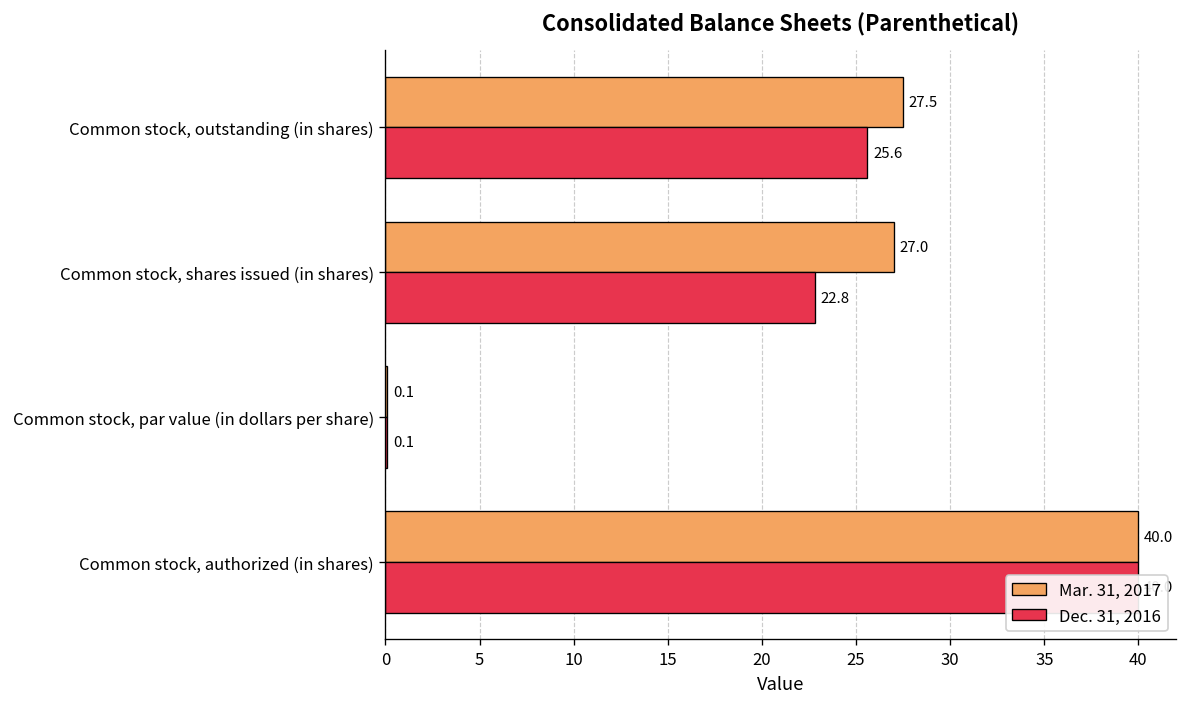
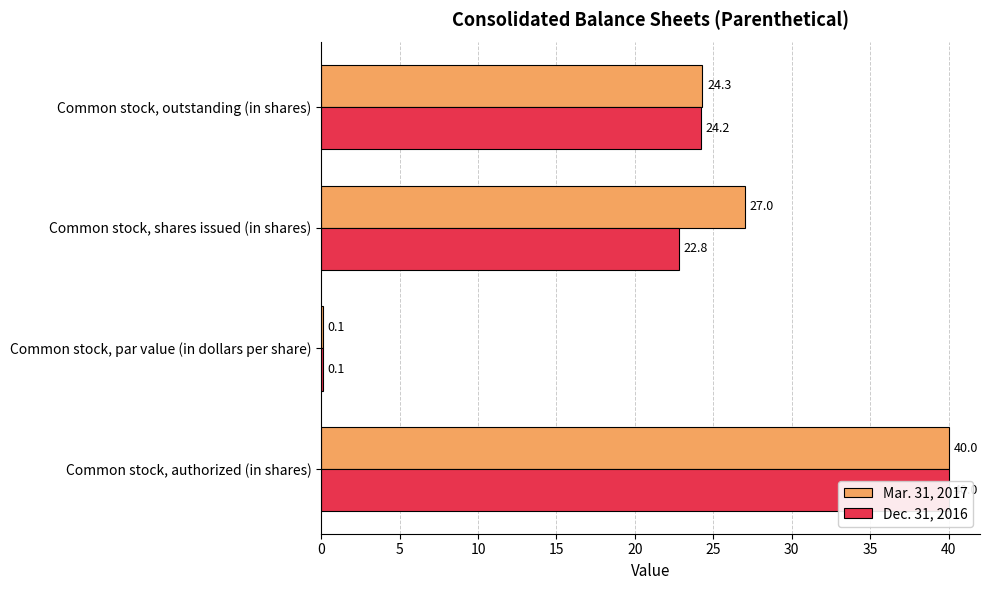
  {
    "Mar. 31, 2017": {
-     "Common stock, outstanding (in shares)": 27.5,
+     "Common stock, outstanding (in shares)": 24.3,
      "Common stock, shares issued (in shares)": 27.0,
      "Common stock, par value (in dollars per share)": 0.1,
      "Common stock, authorized (in shares)": 40.0
    },
    "Dec. 31, 2016": {
-     "Common stock, outstanding (in shares)": 25.6,
+     "Common stock, outstanding (in shares)": 24.2,
      "Common stock, shares issued (in shares)": 22.8,
      "Common stock, par value (in dollars per share)": 0.1
    }
  }
